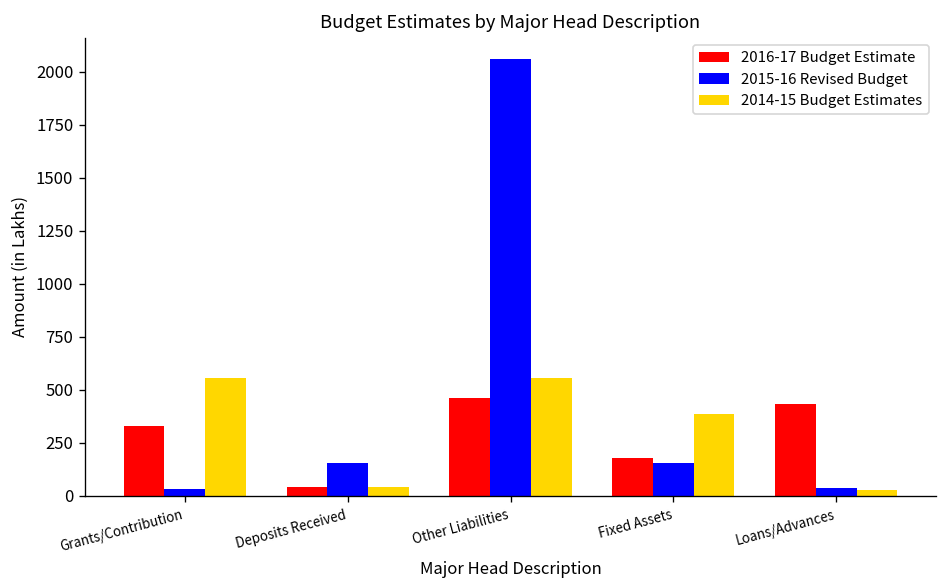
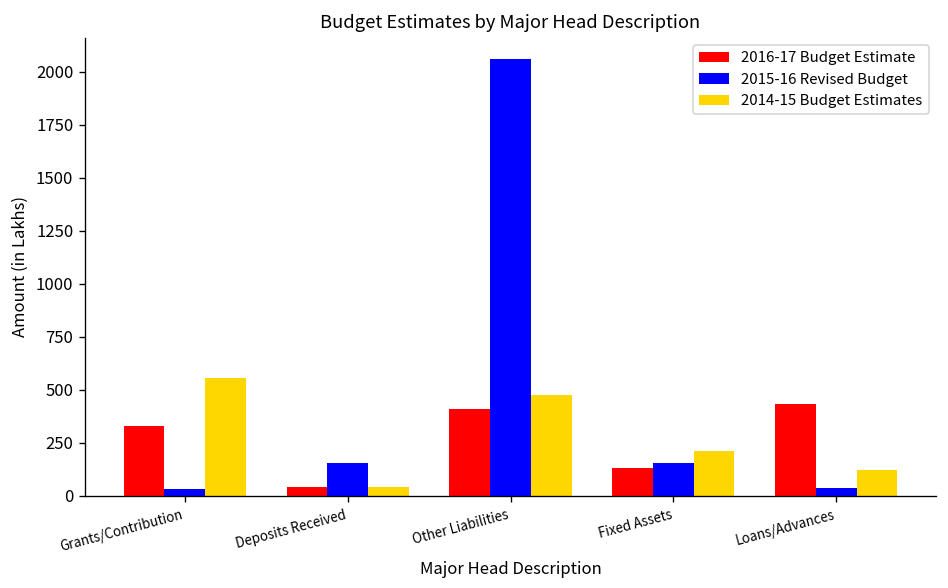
  {
    "2016-17 Budget Estimate": {
      "Grants/Contribution": 330,
      "Deposits Received": 40,
-     "Other Liabilities": 460,
-     "Fixed Assets": 180,
+     "Other Liabilities": 410,
+     "Fixed Assets": 130,
      "Loans/Advances": 430
    },
    "2015-16 Revised Budget": {
      "Grants/Contribution": 30,
      "Deposits Received": 150,
      "Other Liabilities": 2060,
      "Fixed Assets": 160,
      "Loans/Advances": 40
    },
    "2014-15 Budget Estimates": {
      "Grants/Contribution": 560,
      "Deposits Received": 40,
-     "Other Liabilities": 550,
-     "Fixed Assets": 390,
-     "Loans/Advances": 30
+     "Other Liabilities": 480,
+     "Fixed Assets": 210,
+     "Loans/Advances": 120
    }
  }
